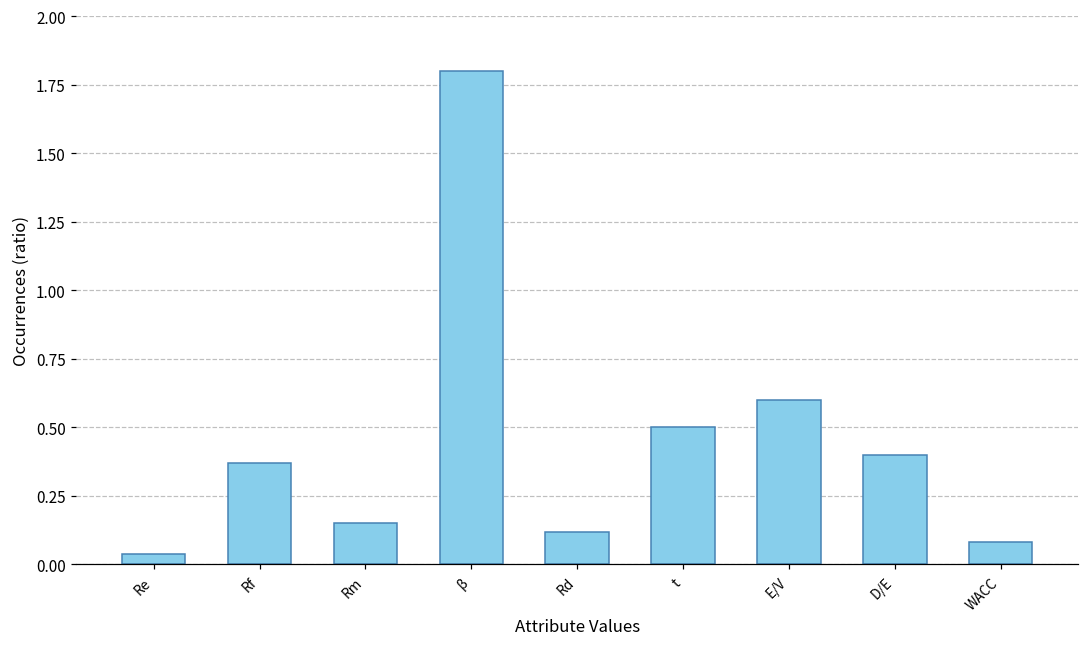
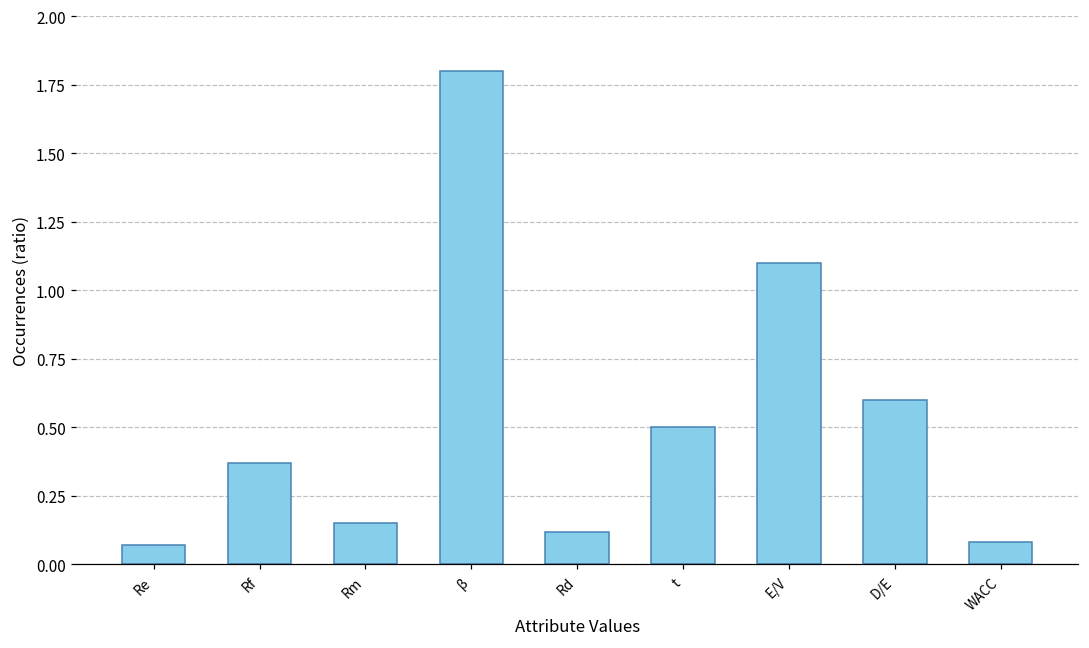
  {
-   "Re": 0.04,
+   "Re": 0.07,
    "Rf": 0.37,
    "Rm": 0.15,
    "β": 1.80,
    "Rd": 0.12,
    "t": 0.50,
-   "E/V": 0.6,
-   "D/E": 0.4,
+   "E/V": 1.1,
+   "D/E": 0.6,
    "WACC": 0.08
  }
